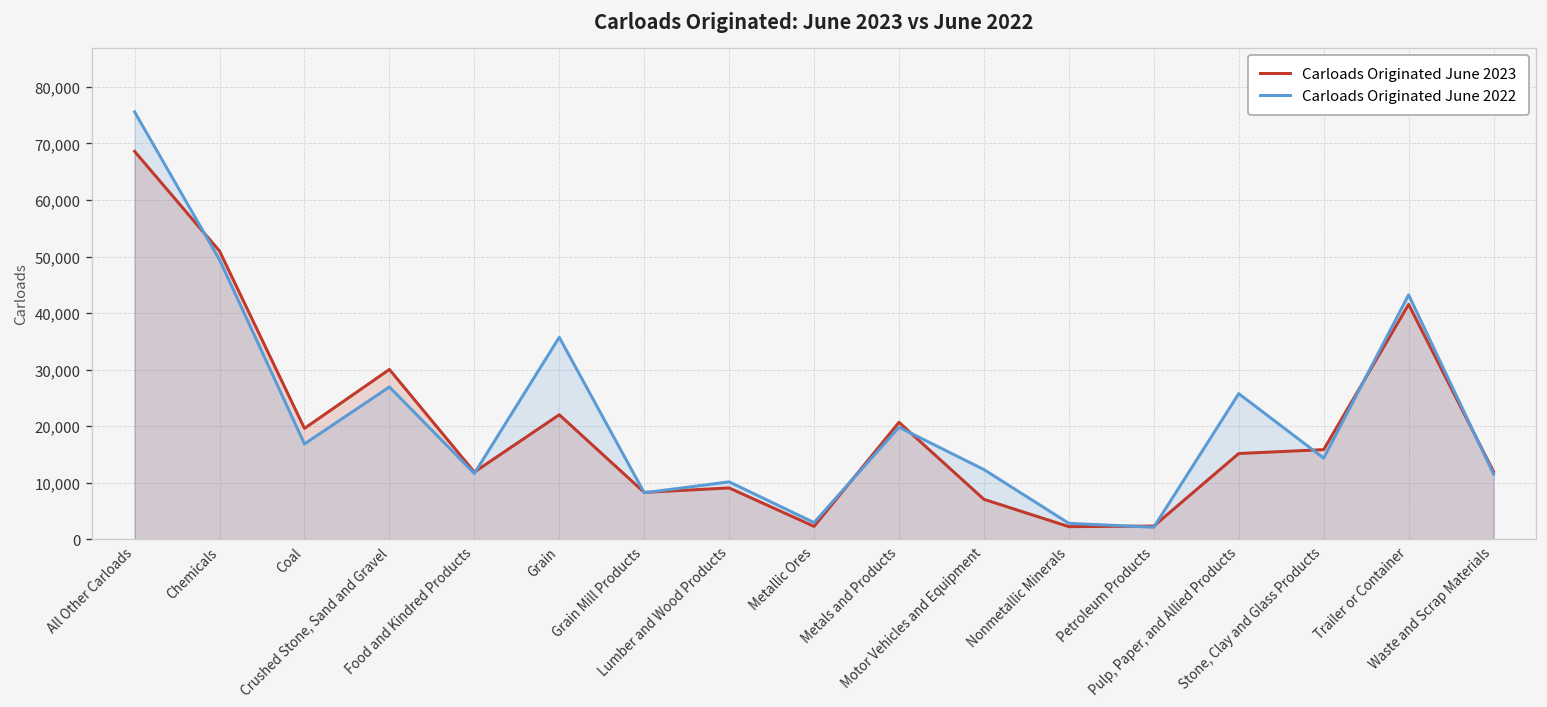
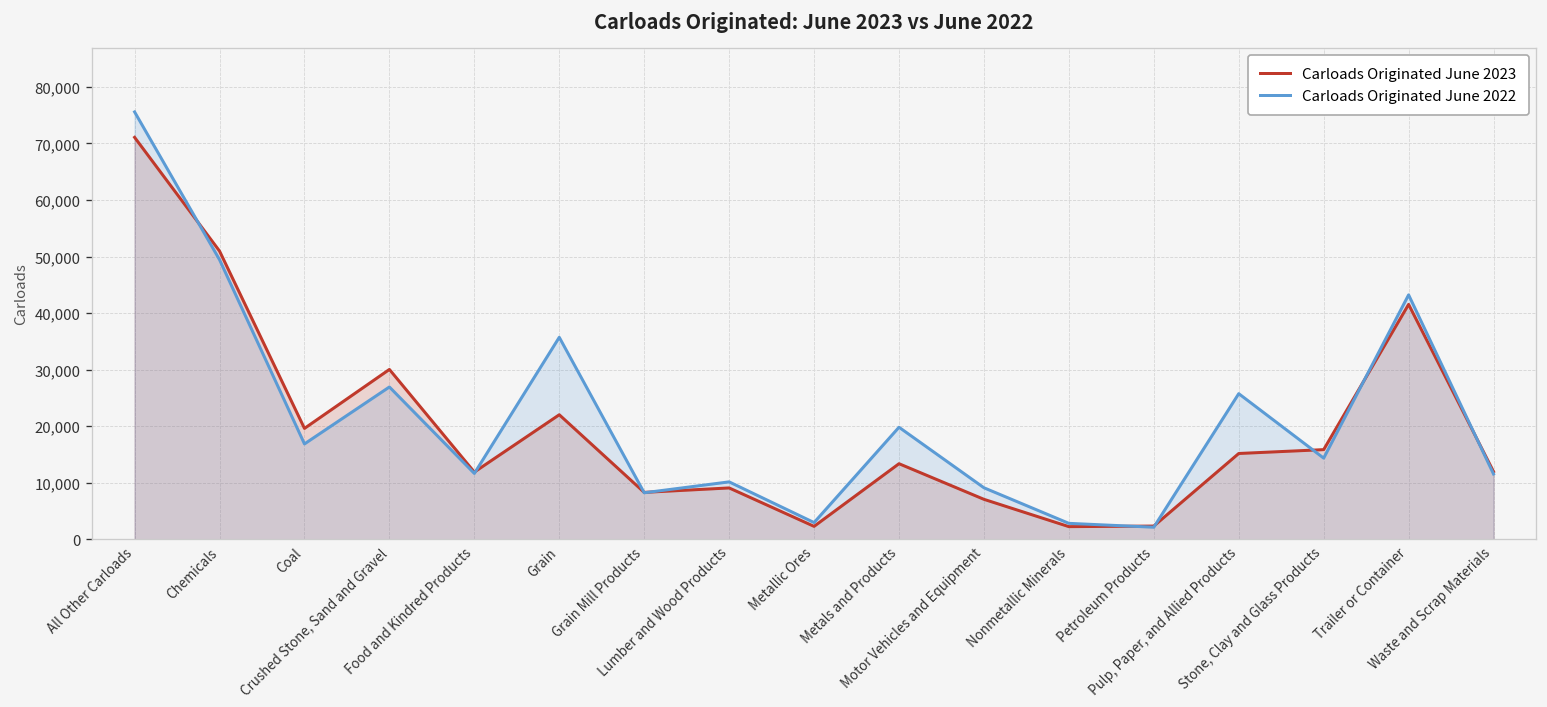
  {
    "Carloads Originated June 2023": {
-     "All Other Carloads": "69,000",
+     "All Other Carloads": "71,000",
      "Chemicals": "51,000",
      "Coal": "20,000",
      "Crushed Stone, Sand and Gravel": "30,000",
      "Grain": "22,000",
      "Lumber and Wood Products": "9,000",
      "Metallic Ores": "2,000",
-     "Metals and Products": "21,000",
+     "Metals and Products": "13,000",
      "Motor Vehicles and Equipment": "7,000",
      "Nonmetallic Minerals": "2,000",
      "Pulp, Paper, and Allied Products": "15,000",
      "Stone, Clay and Glass Products": "16,000",
      "Trailer or Container": "42,000"
    },
    "Carloads Originated June 2022": {
      "All Other Carloads": "76,000",
      "Chemicals": "49,000",
      "Coal": "17,000",
      "Crushed Stone, Sand and Gravel": "27,000",
      "Grain": "36,000",
      "Lumber and Wood Products": "10,000",
      "Metallic Ores": "3,000",
      "Metals and Products": "20,000",
-     "Motor Vehicles and Equipment": "12,000",
+     "Motor Vehicles and Equipment": "9,000",
      "Nonmetallic Minerals": "3,000",
      "Pulp, Paper, and Allied Products": "26,000",
      "Stone, Clay and Glass Products": "14,000",
      "Trailer or Container": "43,000"
    }
  }
